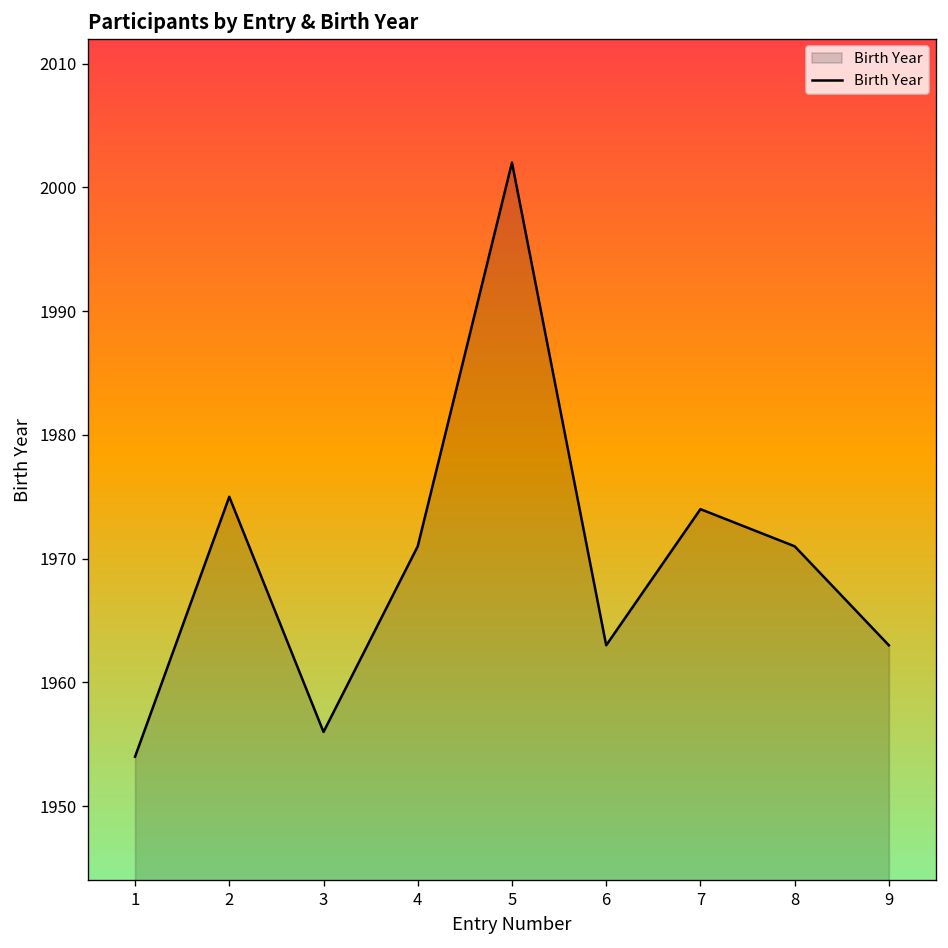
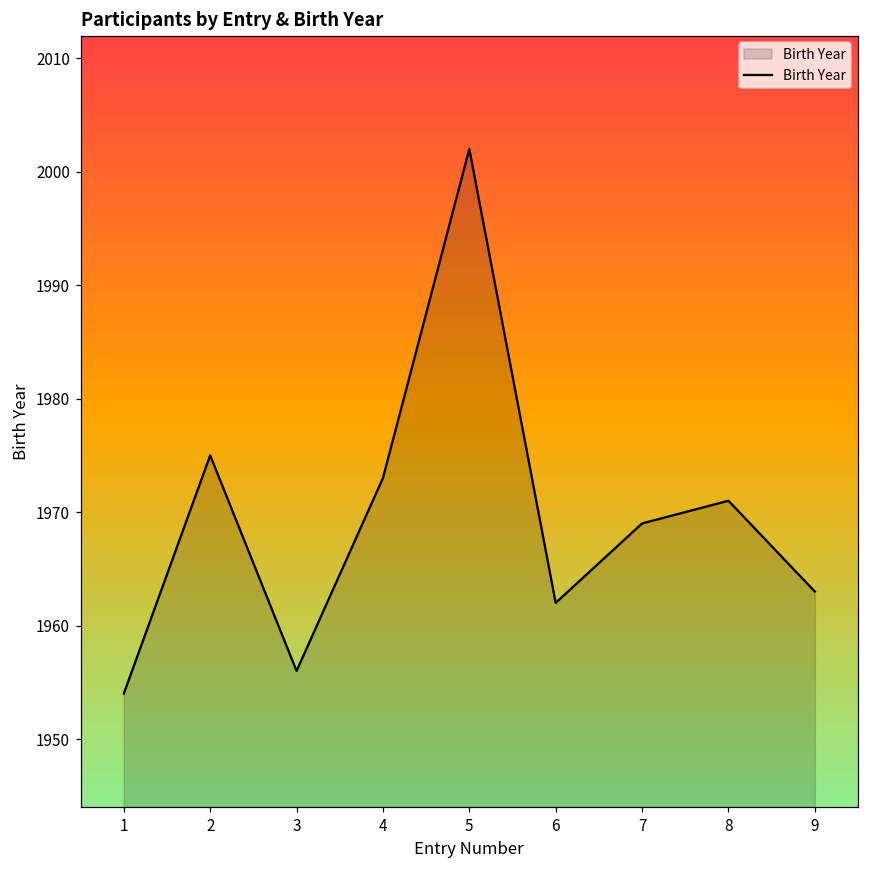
  {
    "1": 1954,
    "2": 1975,
    "3": 1956,
-   "4": 1971,
+   "4": 1973,
    "5": 2002,
-   "6": 1963,
-   "7": 1974,
+   "6": 1962,
+   "7": 1969,
    "8": 1971,
    "9": 1963
  }
